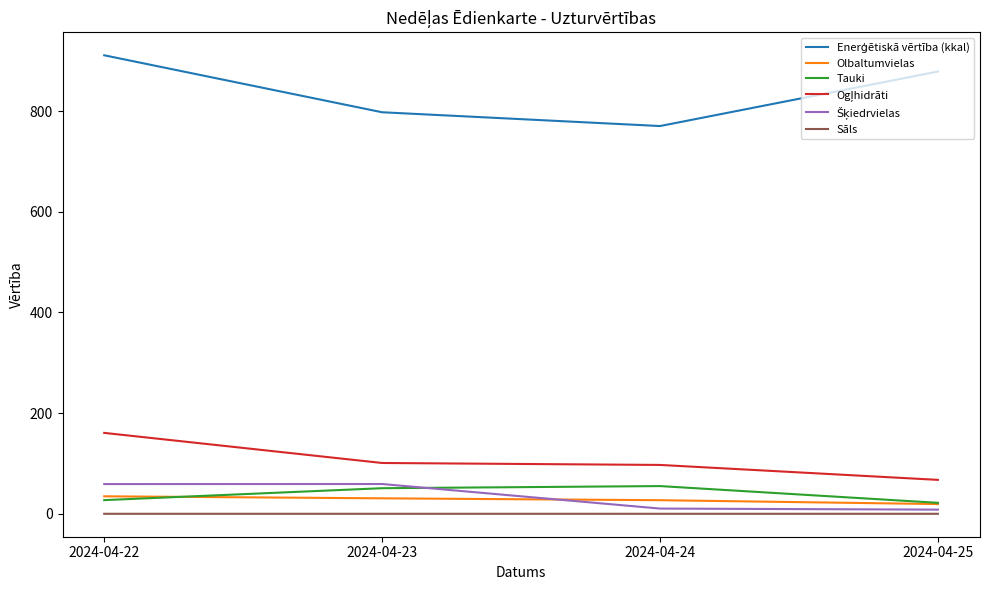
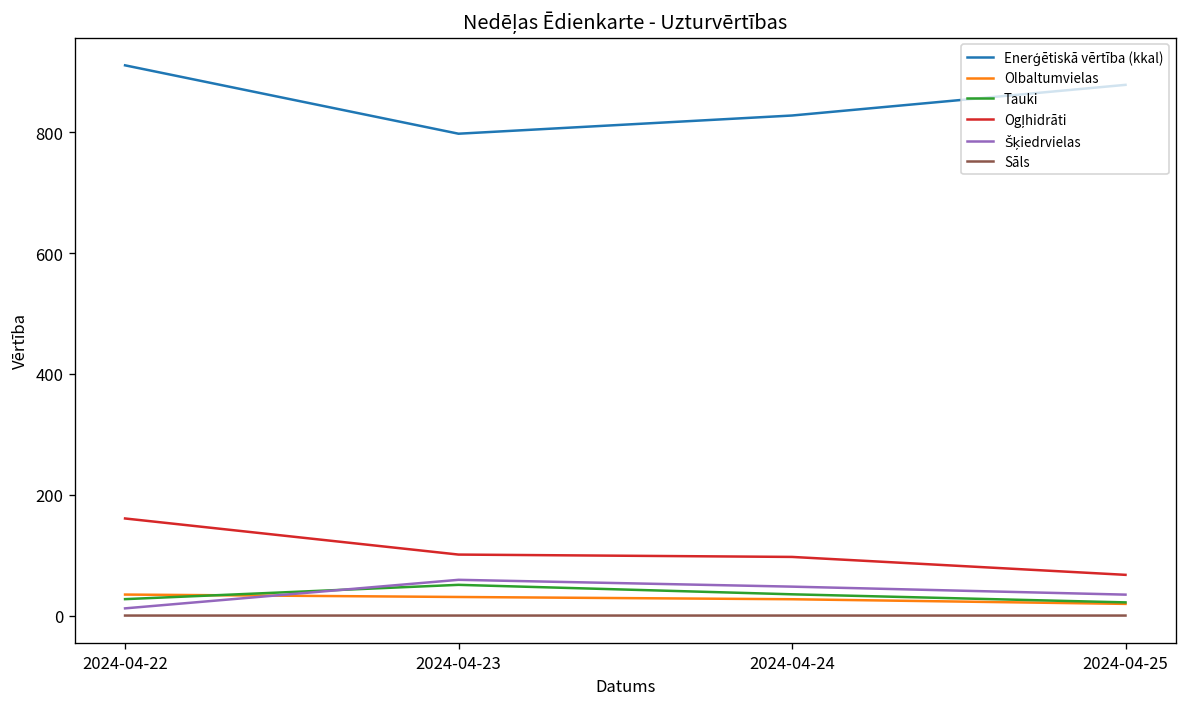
  {
    "Enerģētiskā vērtība (kkal)": {
      "2024-04-22": 910,
      "2024-04-23": 800,
-     "2024-04-24": 770
+     "2024-04-24": 830
    },
    "Olbaltumvielas": {
      "2024-04-22": 30,
      "2024-04-23": 30,
      "2024-04-24": 30
    },
    "Tauki": {
      "2024-04-22": 30,
      "2024-04-23": 50,
-     "2024-04-24": 60
+     "2024-04-24": 40
    },
    "Ogļhidrāti": {
      "2024-04-22": 160,
      "2024-04-23": 100,
      "2024-04-24": 100,
      "2024-04-25": 70
    },
    "Šķiedrvielas": {
-     "2024-04-22": 60,
+     "2024-04-22": 10,
      "2024-04-23": 60,
-     "2024-04-24": 10,
-     "2024-04-25": 10
+     "2024-04-24": 50,
+     "2024-04-25": 30
    },
    "Sāls": {
      "2024-04-22": 0,
      "2024-04-23": 0,
      "2024-04-24": 0,
      "2024-04-25": 0
    }
  }
